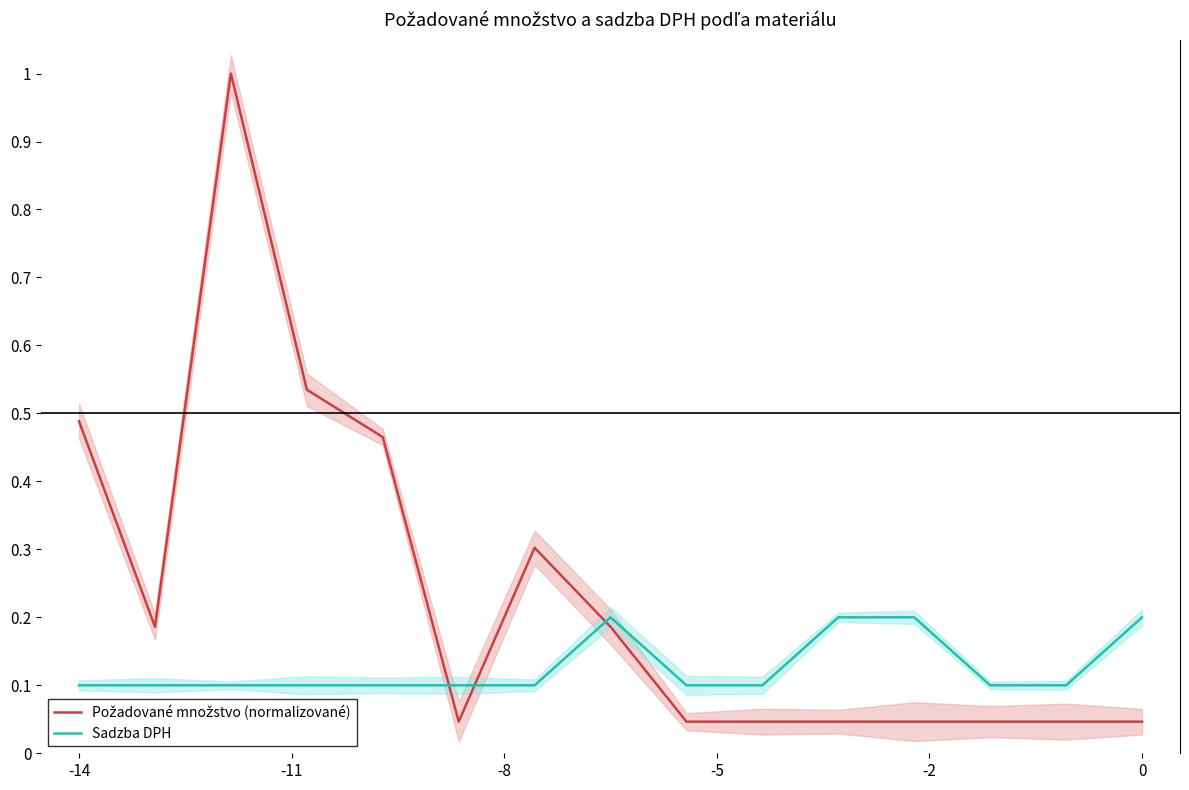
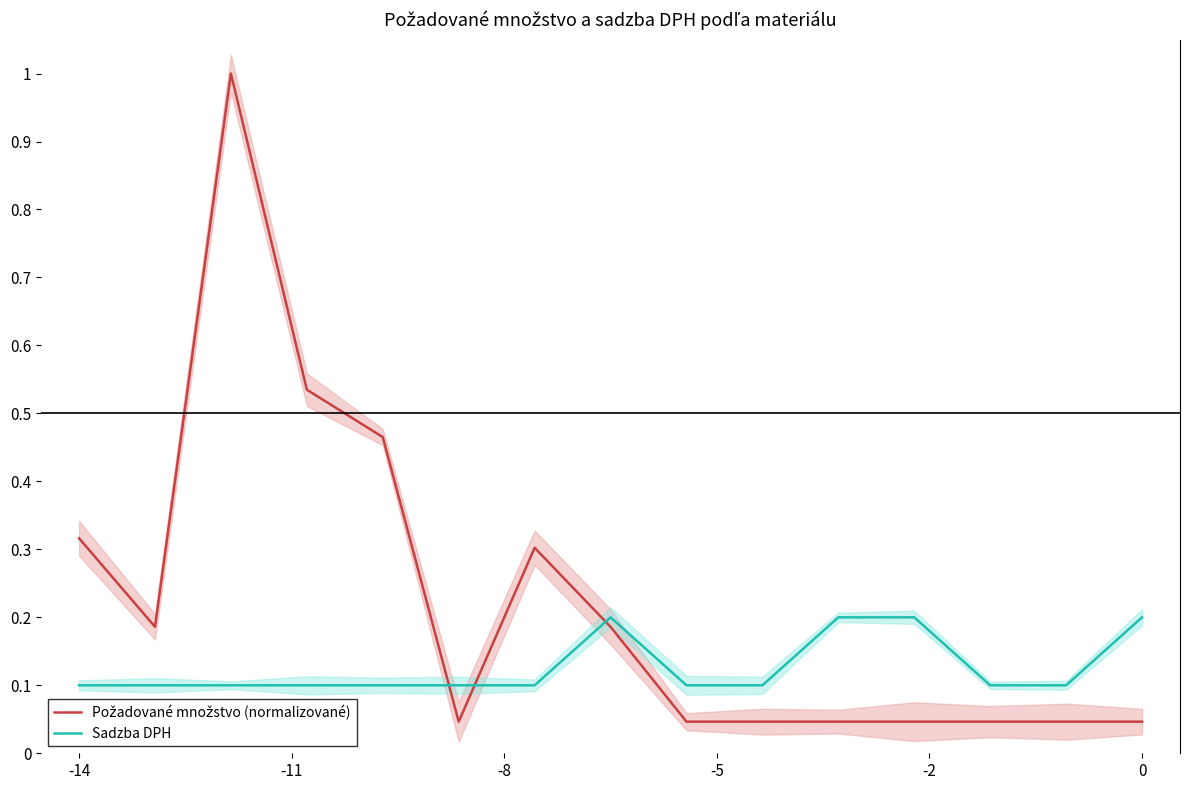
  {
    "Požadované množstvo (normalizované)": {
-     "-14": 0.49,
+     "-14": 0.32,
      "0": 0.05
    },
    "Sadzba DPH": {
      "-14": 0.10,
      "0": 0.20
    }
  }
